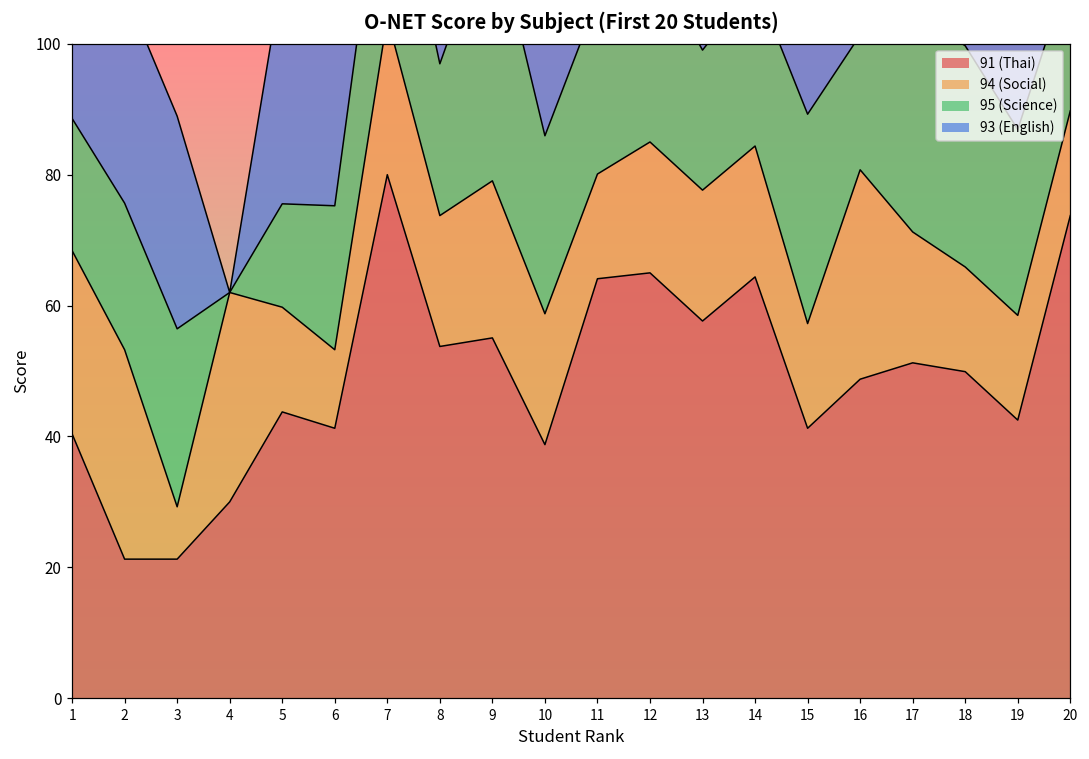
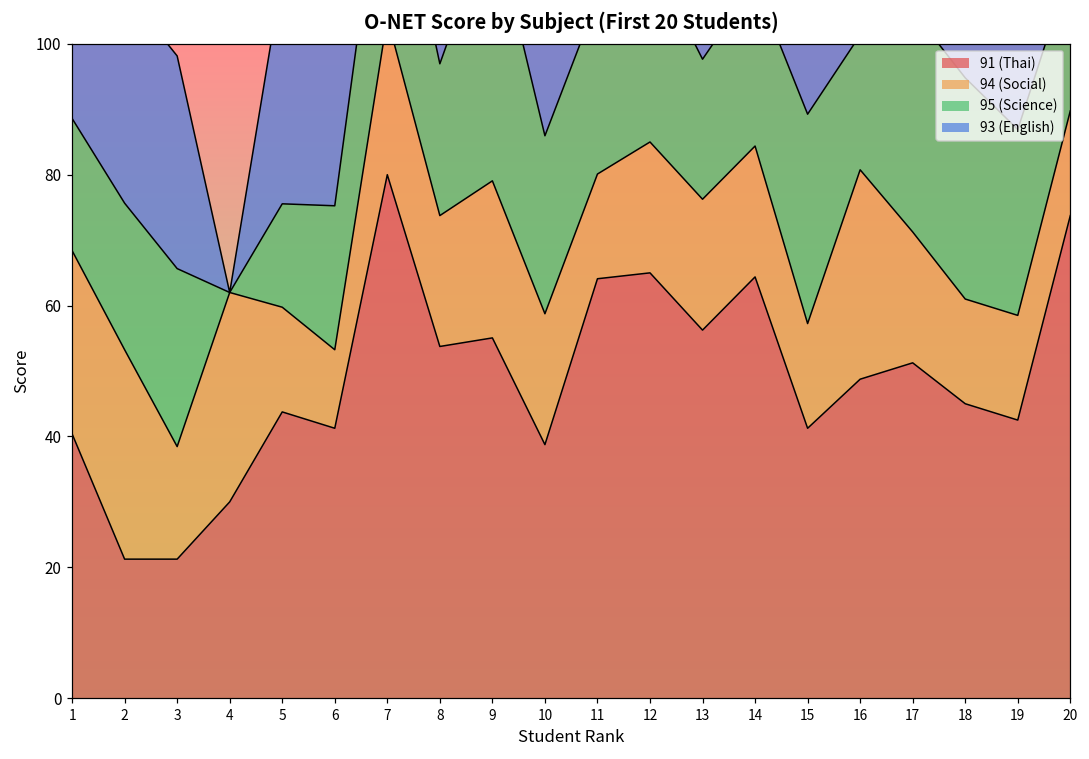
  {
    "91 (Thai)": {
      "1": 40,
      "2": 21,
      "3": 21,
      "4": 30,
      "5": 44,
      "6": 41,
      "7": 80,
      "8": 54,
      "9": 55,
      "10": 39,
      "11": 64,
      "12": 65,
-     "13": 58,
+     "13": 56,
      "14": 64,
      "15": 41,
      "16": 49,
      "17": 51,
-     "18": 50,
+     "18": 45,
      "19": 43,
      "20": 74
    },
    "94 (Social)": {
      "1": 28,
      "2": 32,
-     "3": 8,
+     "3": 17,
      "5": 16,
      "6": 12,
      "8": 20,
      "9": 24,
      "10": 20,
      "11": 16,
      "12": 20,
      "13": 20,
      "14": 20,
      "15": 16,
      "16": 32,
      "17": 20,
      "18": 16,
      "19": 16,
      "20": 16
    },
    "95 (Science)": {
      "1": 20,
      "2": 22,
      "3": 27,
      "5": 16,
      "6": 22,
      "8": 23,
      "10": 27,
      "13": 21,
      "15": 32
    },
    "93 (English)": {
      "3": 33
    }
  }
